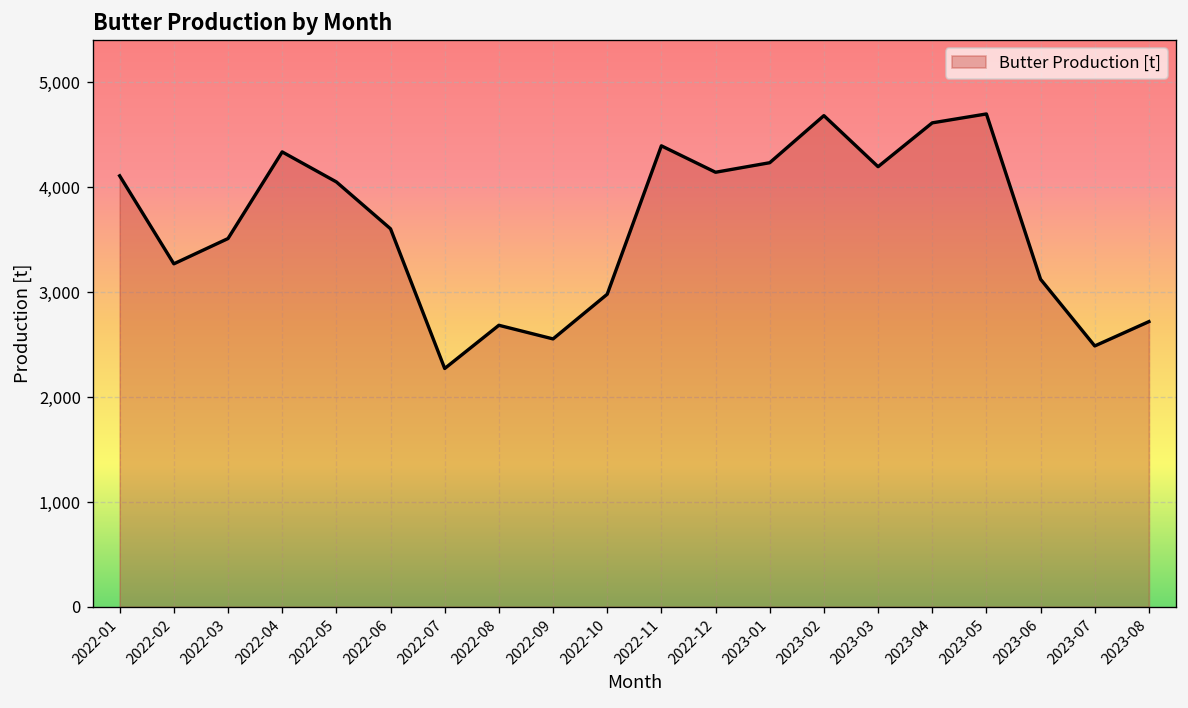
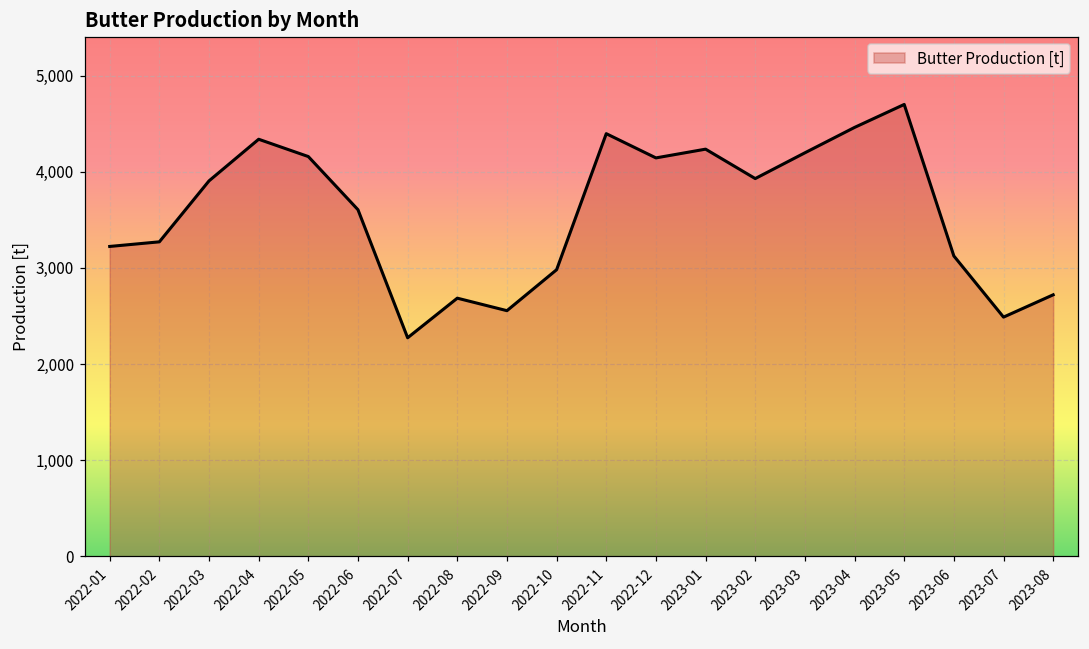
  {
-   "2022-01": "4,100",
+   "2022-01": "3,200",
    "2022-02": "3,300",
-   "2022-03": "3,500",
+   "2022-03": "3,900",
    "2022-04": "4,300",
-   "2022-05": "4,100",
+   "2022-05": "4,200",
    "2022-06": "3,600",
    "2022-07": "2,300",
    "2022-08": "2,700",
    "2022-09": "2,600",
    "2022-10": "3,000",
    "2022-11": "4,400",
    "2022-12": "4,100",
    "2023-01": "4,200",
-   "2023-02": "4,700",
+   "2023-02": "3,900",
    "2023-03": "4,200",
-   "2023-04": "4,600",
+   "2023-04": "4,500",
    "2023-05": "4,700",
    "2023-06": "3,100",
    "2023-07": "2,500",
    "2023-08": "2,700"
  }
